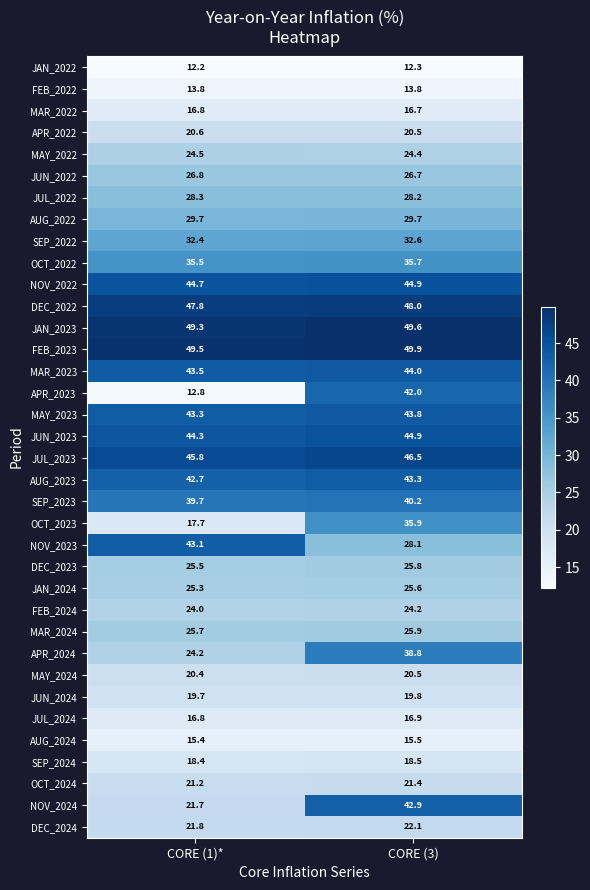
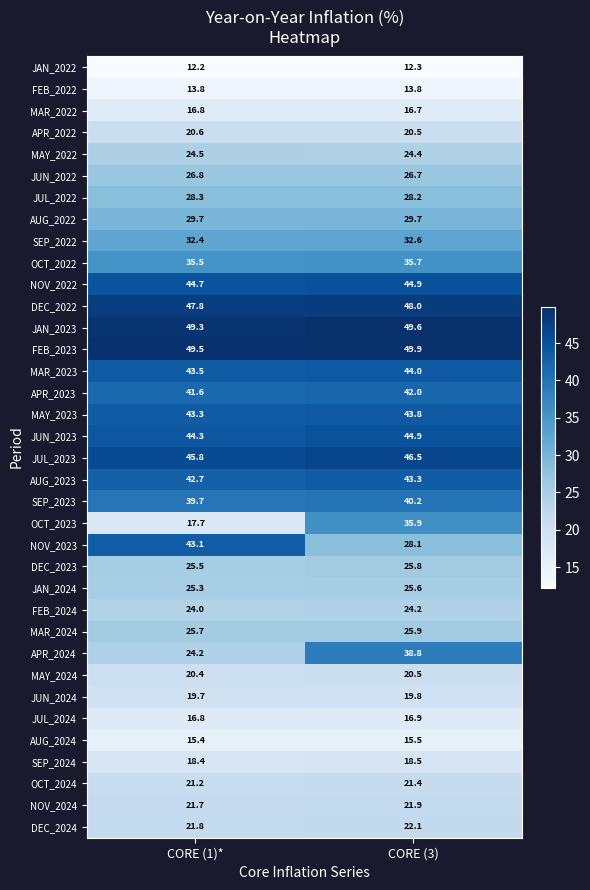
  {
    "JAN_2022": {
      "CORE (1)*": 12.2,
      "CORE (3)": 12.3
    },
    "FEB_2022": {
      "CORE (1)*": 13.8,
      "CORE (3)": 13.8
    },
    "MAR_2022": {
      "CORE (1)*": 16.8,
      "CORE (3)": 16.7
    },
    "APR_2022": {
      "CORE (1)*": 20.6,
      "CORE (3)": 20.5
    },
    "MAY_2022": {
      "CORE (1)*": 24.5,
      "CORE (3)": 24.4
    },
    "JUN_2022": {
      "CORE (1)*": 26.8,
      "CORE (3)": 26.7
    },
    "JUL_2022": {
      "CORE (1)*": 28.3,
      "CORE (3)": 28.2
    },
    "AUG_2022": {
      "CORE (1)*": 29.7,
      "CORE (3)": 29.7
    },
    "SEP_2022": {
      "CORE (1)*": 32.4,
      "CORE (3)": 32.6
    },
    "OCT_2022": {
      "CORE (1)*": 35.5,
      "CORE (3)": 35.7
    },
    "NOV_2022": {
      "CORE (1)*": 44.7,
      "CORE (3)": 44.9
    },
    "DEC_2022": {
      "CORE (1)*": 47.8,
      "CORE (3)": 48.0
    },
    "JAN_2023": {
      "CORE (1)*": 49.3,
      "CORE (3)": 49.6
    },
    "FEB_2023": {
      "CORE (1)*": 49.5,
      "CORE (3)": 49.9
    },
    "MAR_2023": {
      "CORE (1)*": 43.5,
      "CORE (3)": 44.0
    },
    "APR_2023": {
-     "CORE (1)*": 12.8,
+     "CORE (1)*": 41.6,
      "CORE (3)": 42.0
    },
    "MAY_2023": {
      "CORE (1)*": 43.3,
      "CORE (3)": 43.8
    },
    "JUN_2023": {
      "CORE (1)*": 44.3,
      "CORE (3)": 44.9
    },
    "JUL_2023": {
      "CORE (1)*": 45.8,
      "CORE (3)": 46.5
    },
    "AUG_2023": {
      "CORE (1)*": 42.7,
      "CORE (3)": 43.3
    },
    "SEP_2023": {
      "CORE (1)*": 39.7,
      "CORE (3)": 40.2
    },
    "OCT_2023": {
      "CORE (1)*": 17.7,
      "CORE (3)": 35.9
    },
    "NOV_2023": {
      "CORE (1)*": 43.1,
      "CORE (3)": 28.1
    },
    "DEC_2023": {
      "CORE (1)*": 25.5,
      "CORE (3)": 25.8
    },
    "JAN_2024": {
      "CORE (1)*": 25.3,
      "CORE (3)": 25.6
    },
    "FEB_2024": {
      "CORE (1)*": 24.0,
      "CORE (3)": 24.2
    },
    "MAR_2024": {
      "CORE (1)*": 25.7,
      "CORE (3)": 25.9
    },
    "APR_2024": {
      "CORE (1)*": 24.2,
      "CORE (3)": 38.8
    },
    "MAY_2024": {
      "CORE (1)*": 20.4,
      "CORE (3)": 20.5
    },
    "JUN_2024": {
      "CORE (1)*": 19.7,
      "CORE (3)": 19.8
    },
    "JUL_2024": {
      "CORE (1)*": 16.8,
      "CORE (3)": 16.9
    },
    "AUG_2024": {
      "CORE (1)*": 15.4,
      "CORE (3)": 15.5
    },
    "SEP_2024": {
      "CORE (1)*": 18.4,
      "CORE (3)": 18.5
    },
    "OCT_2024": {
      "CORE (1)*": 21.2,
      "CORE (3)": 21.4
    },
    "NOV_2024": {
      "CORE (1)*": 21.7,
-     "CORE (3)": 42.9
+     "CORE (3)": 21.9
    },
    "DEC_2024": {
      "CORE (1)*": 21.8,
      "CORE (3)": 22.1
    }
  }
